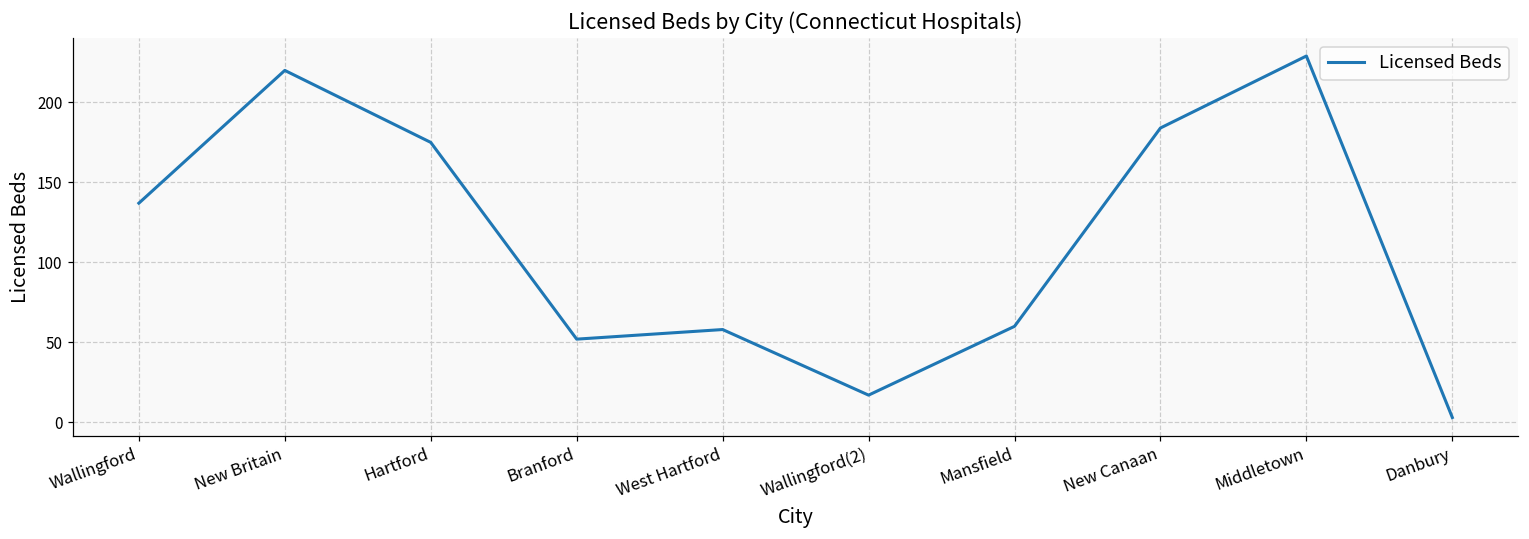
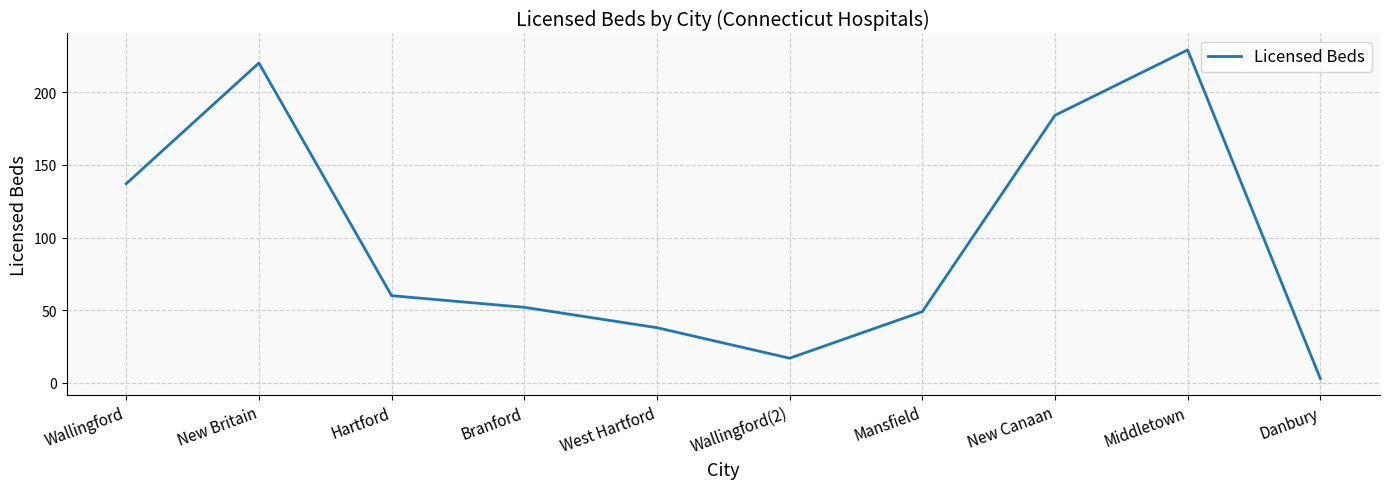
  {
    "Wallingford": 137,
    "New Britain": 220,
-   "Hartford": 175,
+   "Hartford": 60,
    "Branford": 52,
-   "West Hartford": 58,
+   "West Hartford": 38,
    "Wallingford(2)": 17,
-   "Mansfield": 60,
+   "Mansfield": 49,
    "New Canaan": 184,
    "Middletown": 229,
    "Danbury": 3
  }
